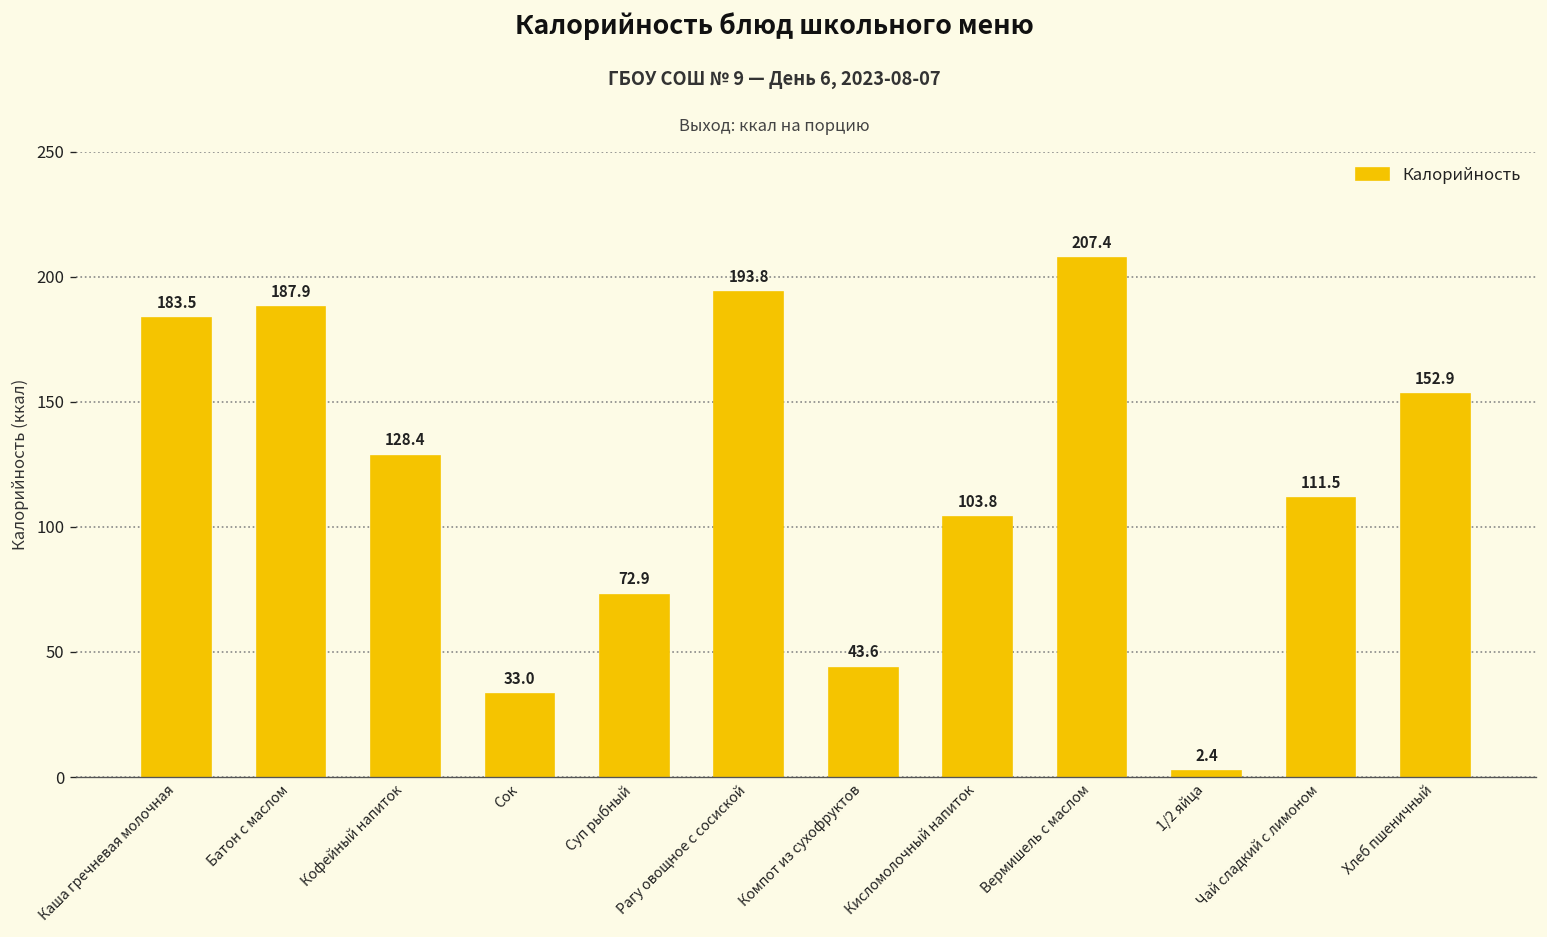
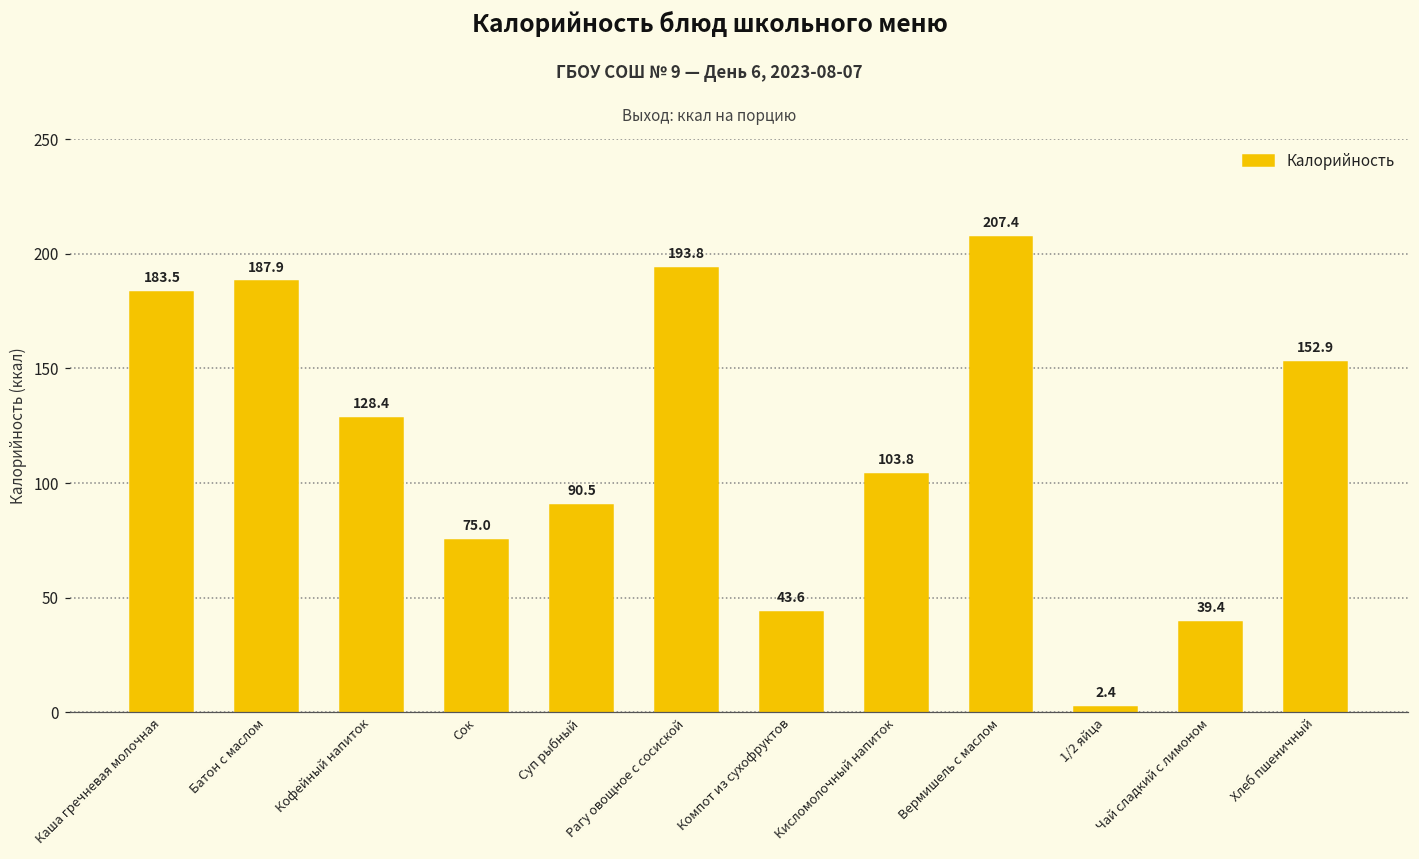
  {
    "Каша гречневая молочная": 183.5,
    "Батон с маслом": 187.9,
    "Кофейный напиток": 128.4,
-   "Сок": 33.0,
-   "Суп рыбный": 72.9,
+   "Сок": 75.0,
+   "Суп рыбный": 90.5,
    "Рагу овощное с сосиской": 193.8,
    "Компот из сухофруктов": 43.6,
    "Кисломолочный напиток": 103.8,
    "Вермишель с маслом": 207.4,
    "1/2 яйца": 2.4,
-   "Чай сладкий с лимоном": 111.5,
+   "Чай сладкий с лимоном": 39.4,
    "Хлеб пшеничный": 152.9
  }
